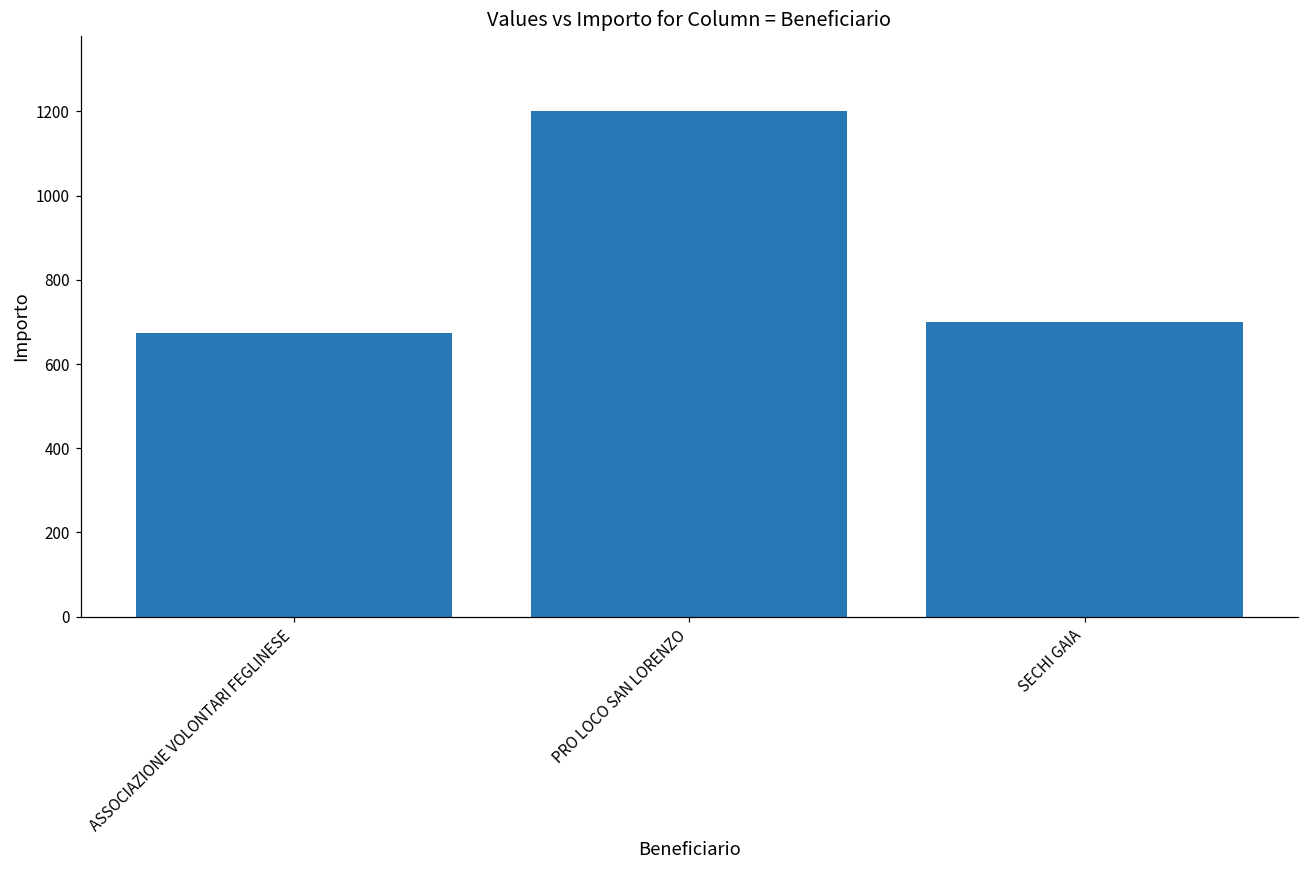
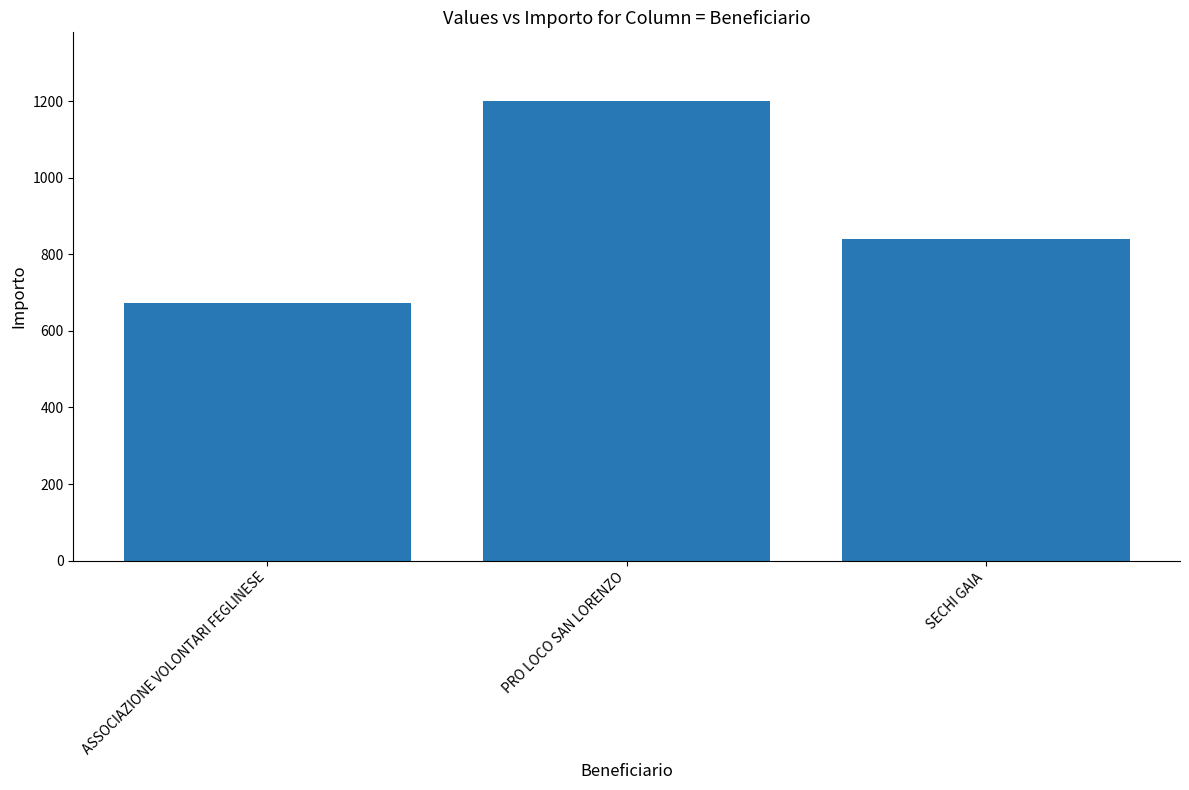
  {
    "ASSOCIAZIONE VOLONTARI FEGLINESE": 670,
    "PRO LOCO SAN LORENZO": 1200,
-   "SECHI GAIA": 700
+   "SECHI GAIA": 840
  }
